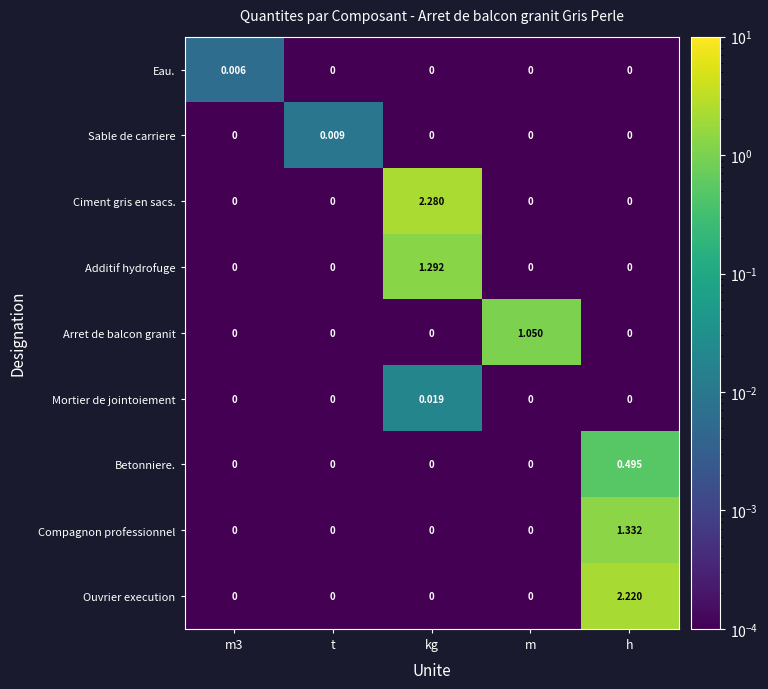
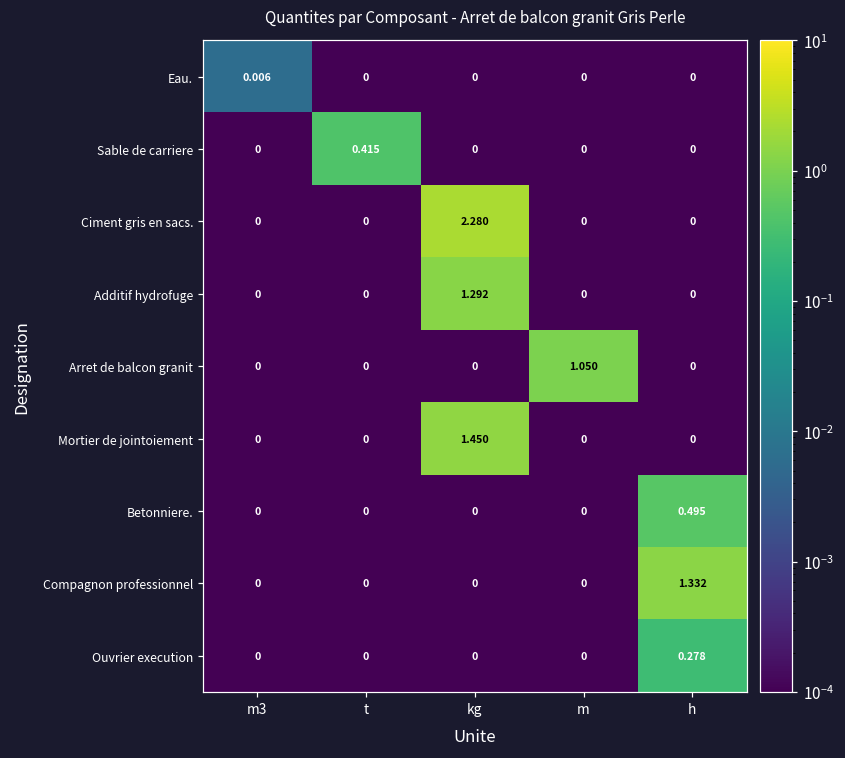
  {
    "Eau.": {
      "m3": 0.006,
      "t": 0,
      "kg": 0,
      "m": 0,
      "h": 0
    },
    "Sable de carriere": {
      "m3": 0,
-     "t": 0.009,
+     "t": 0.415,
      "kg": 0,
      "m": 0,
      "h": 0
    },
    "Ciment gris en sacs.": {
      "m3": 0,
      "t": 0,
      "kg": 2.280,
      "m": 0,
      "h": 0
    },
    "Additif hydrofuge": {
      "m3": 0,
      "t": 0,
      "kg": 1.292,
      "m": 0,
      "h": 0
    },
    "Arret de balcon granit": {
      "m3": 0,
      "t": 0,
      "kg": 0,
      "m": 1.050,
      "h": 0
    },
    "Mortier de jointoiement": {
      "m3": 0,
      "t": 0,
-     "kg": 0.019,
+     "kg": 1.450,
      "m": 0,
      "h": 0
    },
    "Betonniere.": {
      "m3": 0,
      "t": 0,
      "kg": 0,
      "m": 0,
      "h": 0.495
    },
    "Compagnon professionnel": {
      "m3": 0,
      "t": 0,
      "kg": 0,
      "m": 0,
      "h": 1.332
    },
    "Ouvrier execution": {
      "m3": 0,
      "t": 0,
      "kg": 0,
      "m": 0,
-     "h": 2.220
+     "h": 0.278
    }
  }
